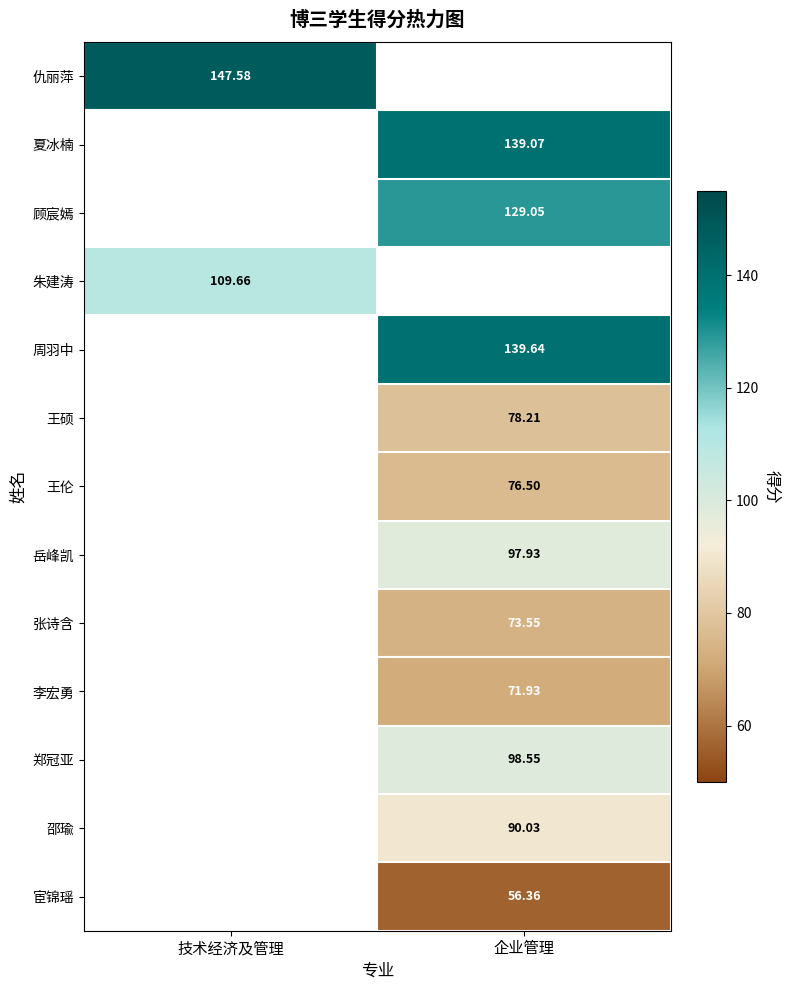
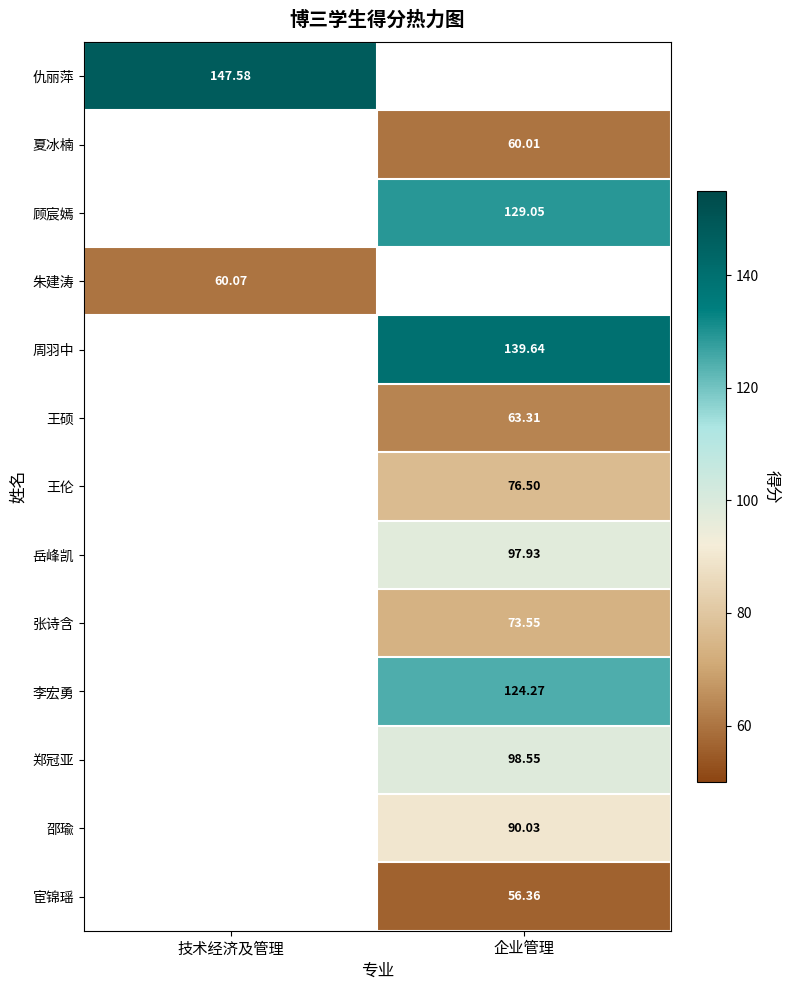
  {
    "仇丽萍": {
      "技术经济及管理": 147.58
    },
    "夏冰楠": {
-     "企业管理": 139.07
+     "企业管理": 60.01
    },
    "顾宸嫣": {
      "企业管理": 129.05
    },
    "朱建涛": {
-     "技术经济及管理": 109.66
+     "技术经济及管理": 60.07
    },
    "周羽中": {
      "企业管理": 139.64
    },
    "王硕": {
-     "企业管理": 78.21
+     "企业管理": 63.31
    },
    "王伦": {
      "企业管理": 76.50
    },
    "岳峰凯": {
      "企业管理": 97.93
    },
    "张诗含": {
      "企业管理": 73.55
    },
    "李宏勇": {
-     "企业管理": 71.93
+     "企业管理": 124.27
    },
    "郑冠亚": {
      "企业管理": 98.55
    },
    "邵瑜": {
      "企业管理": 90.03
    },
    "宦锦瑶": {
      "企业管理": 56.36
    }
  }
